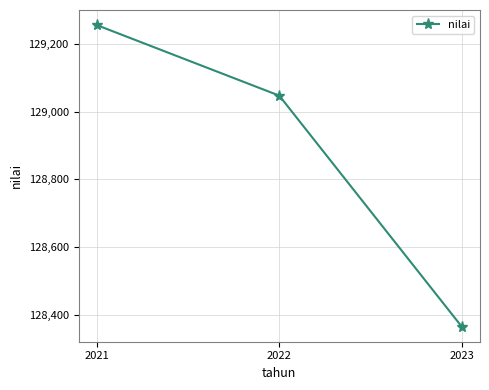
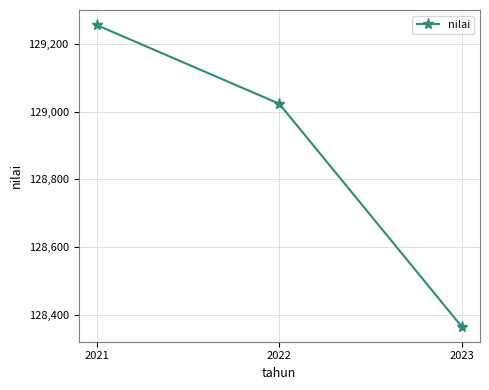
  {
    "2021": "129,260",
-   "2022": "129,050",
+   "2022": "129,020",
    "2023": "128,370"
  }
